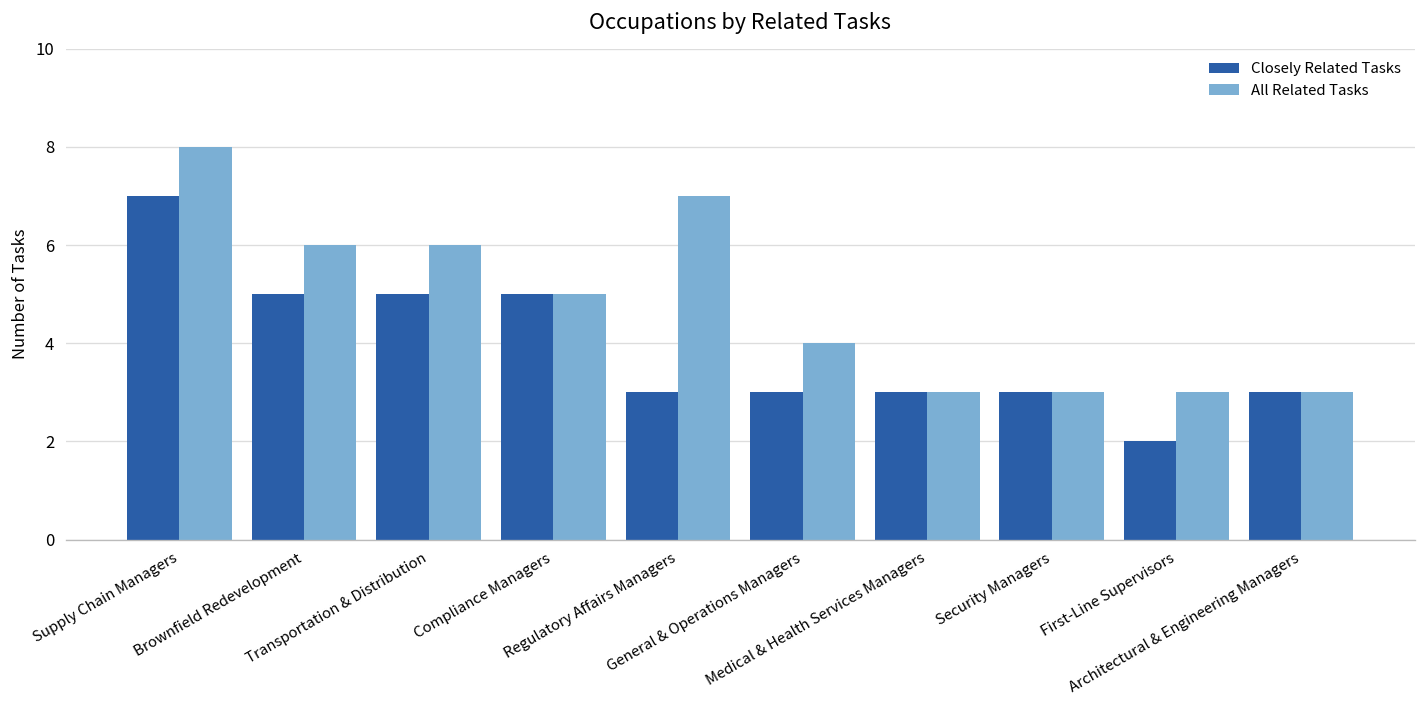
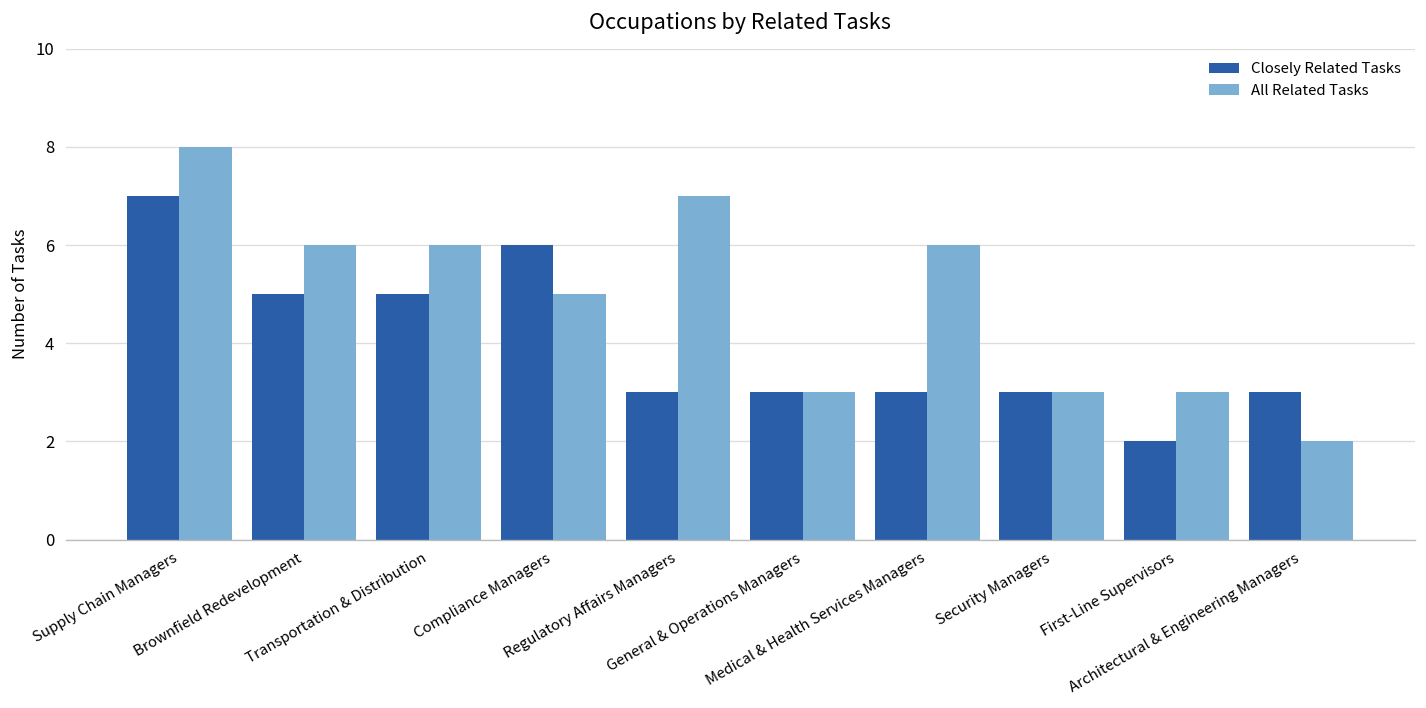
  {
    "Closely Related Tasks": {
      "Supply Chain Managers": 7,
      "Brownfield Redevelopment": 5,
      "Transportation & Distribution": 5,
-     "Compliance Managers": 5,
+     "Compliance Managers": 6,
      "Regulatory Affairs Managers": 3,
      "General & Operations Managers": 3,
      "Medical & Health Services Managers": 3,
      "Security Managers": 3,
      "First-Line Supervisors": 2,
      "Architectural & Engineering Managers": 3
    },
    "All Related Tasks": {
      "Supply Chain Managers": 8,
      "Brownfield Redevelopment": 6,
      "Transportation & Distribution": 6,
      "Compliance Managers": 5,
      "Regulatory Affairs Managers": 7,
-     "General & Operations Managers": 4,
-     "Medical & Health Services Managers": 3,
+     "General & Operations Managers": 3,
+     "Medical & Health Services Managers": 6,
      "Security Managers": 3,
      "First-Line Supervisors": 3,
-     "Architectural & Engineering Managers": 3
+     "Architectural & Engineering Managers": 2
    }
  }
